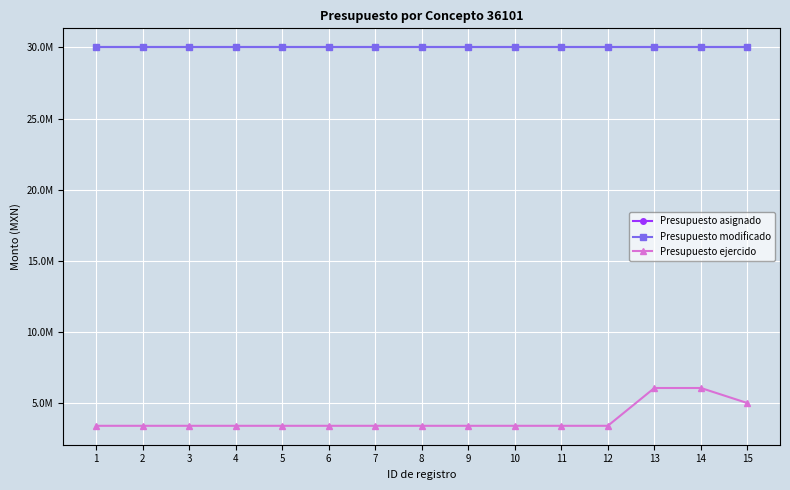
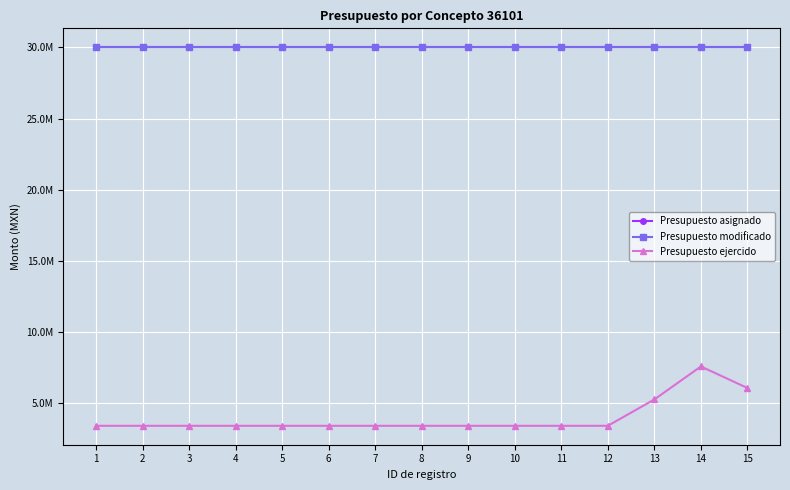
  {
    "Presupuesto modificado": {
      "1": 30000000,
      "2": 30000000,
      "3": 30000000,
      "4": 30000000,
      "5": 30000000,
      "6": 30000000,
      "7": 30000000,
      "8": 30000000,
      "9": 30000000,
      "10": 30000000,
      "11": 30000000,
      "12": 30000000,
      "13": 30000000,
      "14": 30000000,
      "15": 30000000
    },
    "Presupuesto ejercido": {
      "1": 3400000,
      "2": 3400000,
      "3": 3400000,
      "4": 3400000,
      "5": 3400000,
      "6": 3400000,
      "7": 3400000,
      "8": 3400000,
      "9": 3400000,
      "10": 3400000,
      "11": 3400000,
      "12": 3400000,
-     "13": 6100000,
-     "14": 6100000,
-     "15": 5000000
+     "13": 5300000,
+     "14": 7600000,
+     "15": 6100000
    }
  }
